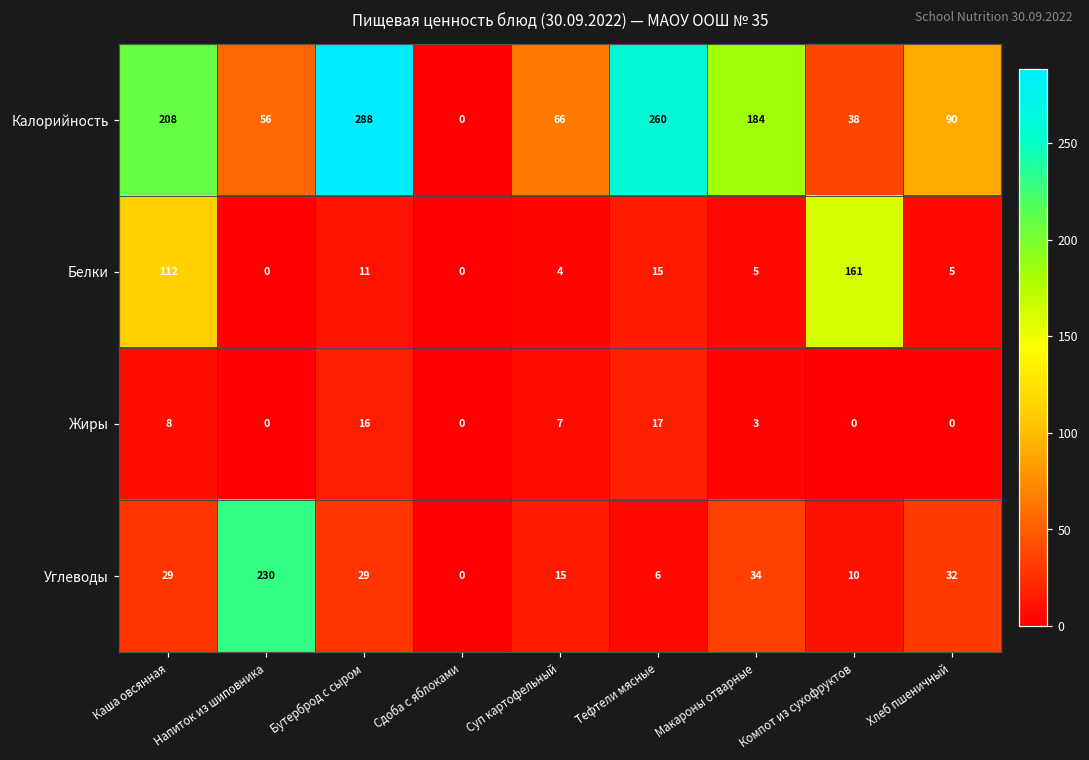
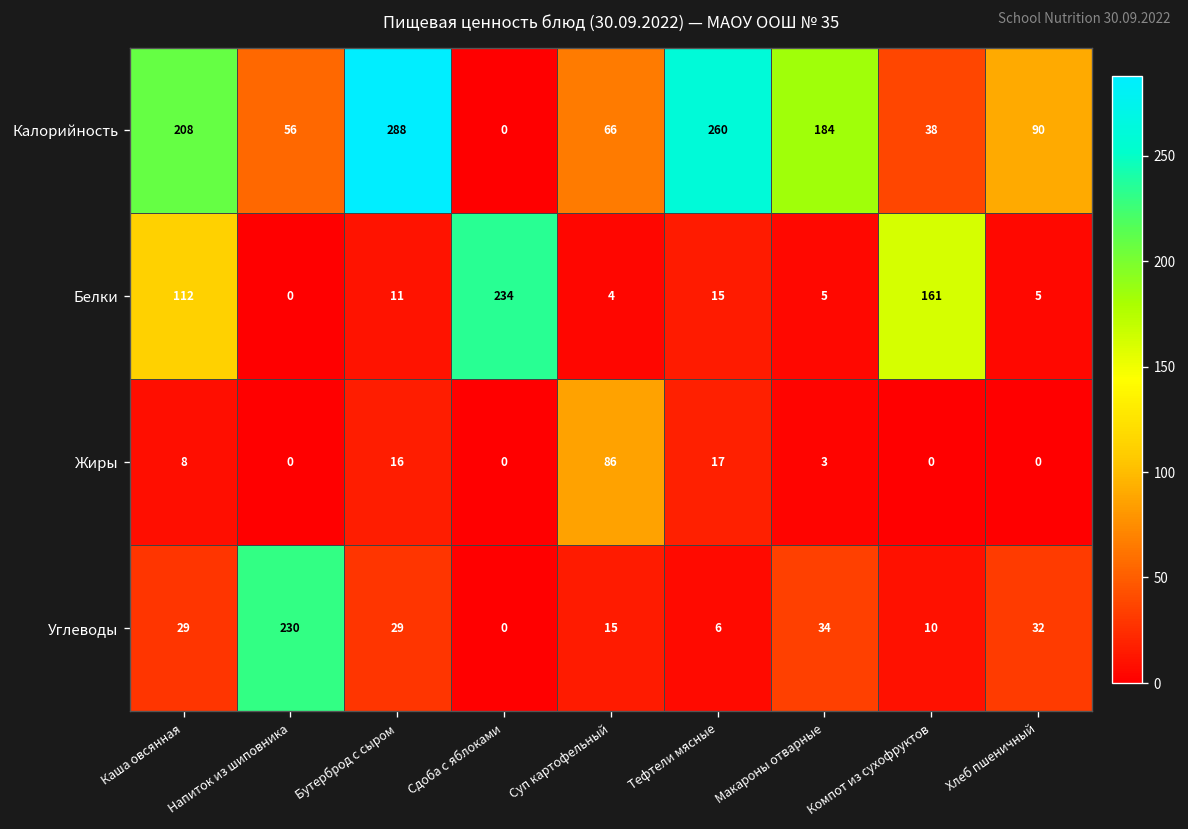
  {
    "Калорийность": {
      "Каша овсянная": 208,
      "Напиток из шиповника": 56,
      "Бутерброд с сыром": 288,
      "Сдоба с яблоками": 0,
      "Суп картофельный": 66,
      "Тефтели мясные": 260,
      "Макароны отварные": 184,
      "Компот из сухофруктов": 38,
      "Хлеб пшеничный": 90
    },
    "Белки": {
      "Каша овсянная": 112,
      "Напиток из шиповника": 0,
      "Бутерброд с сыром": 11,
-     "Сдоба с яблоками": 0,
+     "Сдоба с яблоками": 234,
      "Суп картофельный": 4,
      "Тефтели мясные": 15,
      "Макароны отварные": 5,
      "Компот из сухофруктов": 161,
      "Хлеб пшеничный": 5
    },
    "Жиры": {
      "Каша овсянная": 8,
      "Напиток из шиповника": 0,
      "Бутерброд с сыром": 16,
      "Сдоба с яблоками": 0,
-     "Суп картофельный": 7,
+     "Суп картофельный": 86,
      "Тефтели мясные": 17,
      "Макароны отварные": 3,
      "Компот из сухофруктов": 0,
      "Хлеб пшеничный": 0
    },
    "Углеводы": {
      "Каша овсянная": 29,
      "Напиток из шиповника": 230,
      "Бутерброд с сыром": 29,
      "Сдоба с яблоками": 0,
      "Суп картофельный": 15,
      "Тефтели мясные": 6,
      "Макароны отварные": 34,
      "Компот из сухофруктов": 10,
      "Хлеб пшеничный": 32
    }
  }
